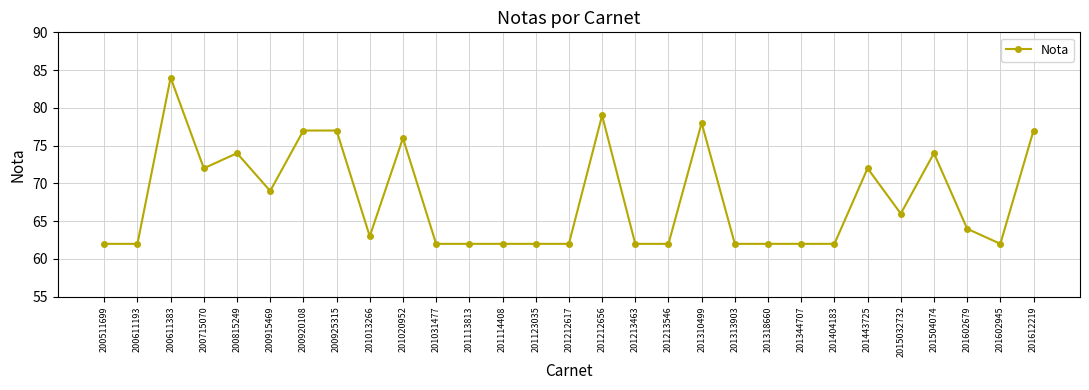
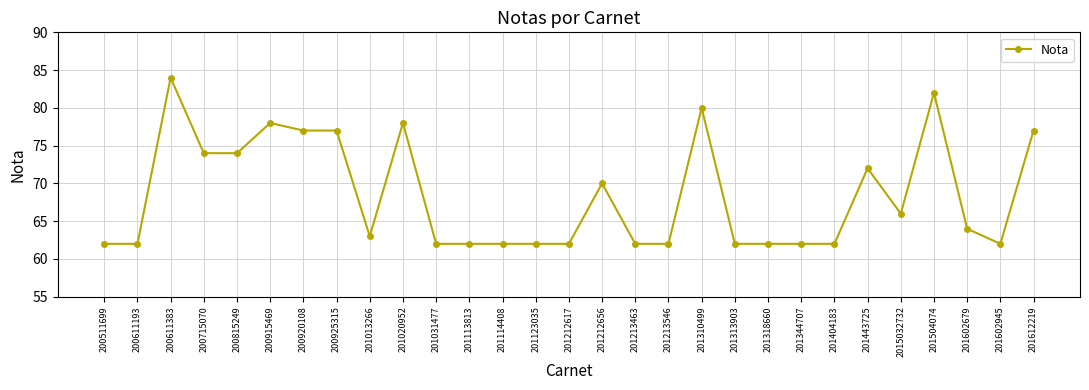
  {
    "200511699": 62,
    "200611193": 62,
    "200611383": 84,
-   "200715070": 72,
+   "200715070": 74,
    "200815249": 74,
-   "200915469": 69,
+   "200915469": 78,
    "200920108": 77,
    "200925315": 77,
    "201013266": 63,
-   "201020952": 76,
+   "201020952": 78,
    "201031477": 62,
    "201113813": 62,
    "201114408": 62,
    "201123035": 62,
    "201212617": 62,
-   "201212656": 79,
+   "201212656": 70,
    "201213463": 62,
    "201213546": 62,
-   "201310499": 78,
+   "201310499": 80,
    "201313903": 62,
    "201318660": 62,
    "201344707": 62,
    "201404183": 62,
    "201443725": 72,
    "2015032732": 66,
-   "201504074": 74,
+   "201504074": 82,
    "201602679": 64,
    "201602945": 62,
    "201612219": 77
  }
